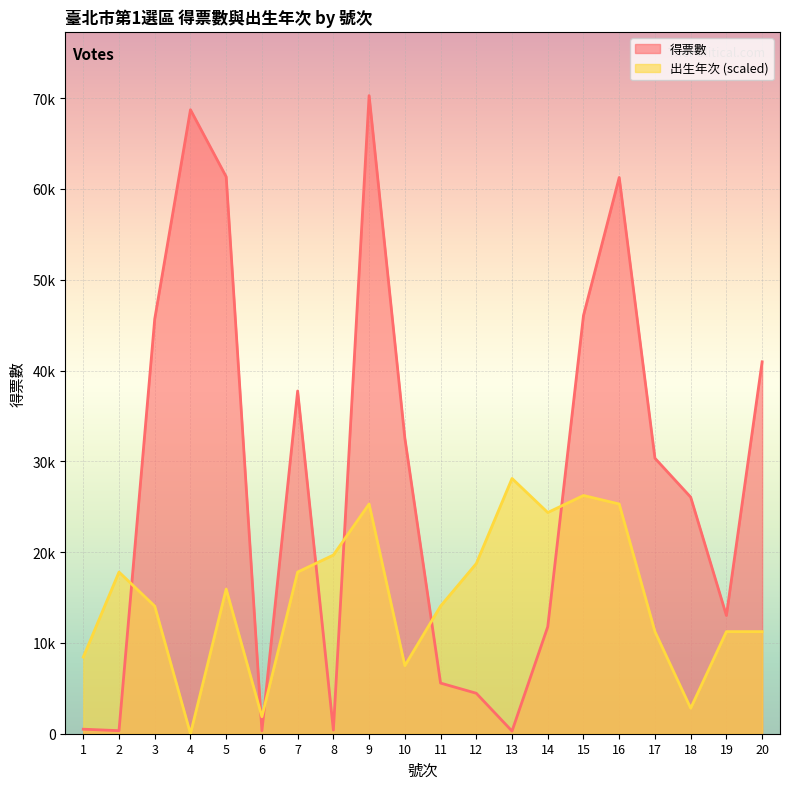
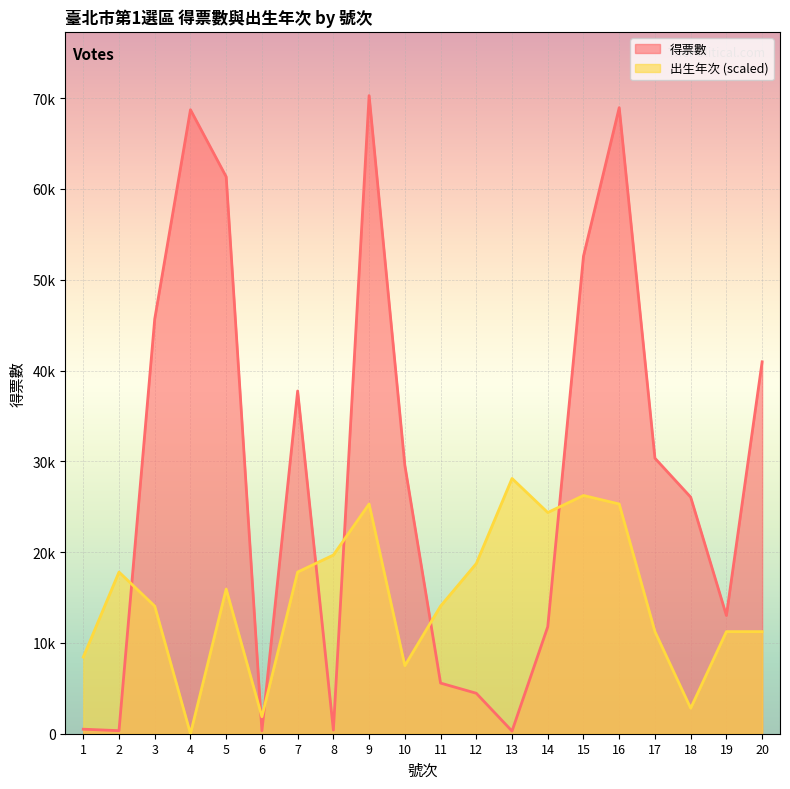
  {
    "得票數": {
      "1": 0,
      "2": 0,
      "3": 46000,
      "4": 69000,
      "5": 61000,
      "6": 0,
      "7": 38000,
      "8": 0,
      "9": 70000,
-     "10": 33000,
+     "10": 30000,
      "11": 6000,
      "12": 4000,
      "13": 0,
      "14": 12000,
-     "15": 46000,
-     "16": 61000,
+     "15": 53000,
+     "16": 69000,
      "17": 30000,
      "18": 26000,
      "19": 13000,
      "20": 41000
    },
    "出生年次 (scaled)": {
      "1": 8000,
      "2": 18000,
      "3": 14000,
      "4": 0,
      "5": 16000,
      "6": 2000,
      "7": 18000,
      "8": 20000,
      "9": 25000,
      "10": 7000,
      "11": 14000,
      "12": 19000,
      "13": 28000,
      "14": 24000,
      "15": 26000,
      "16": 25000,
      "17": 11000,
      "18": 3000,
      "19": 11000,
      "20": 11000
    }
  }
